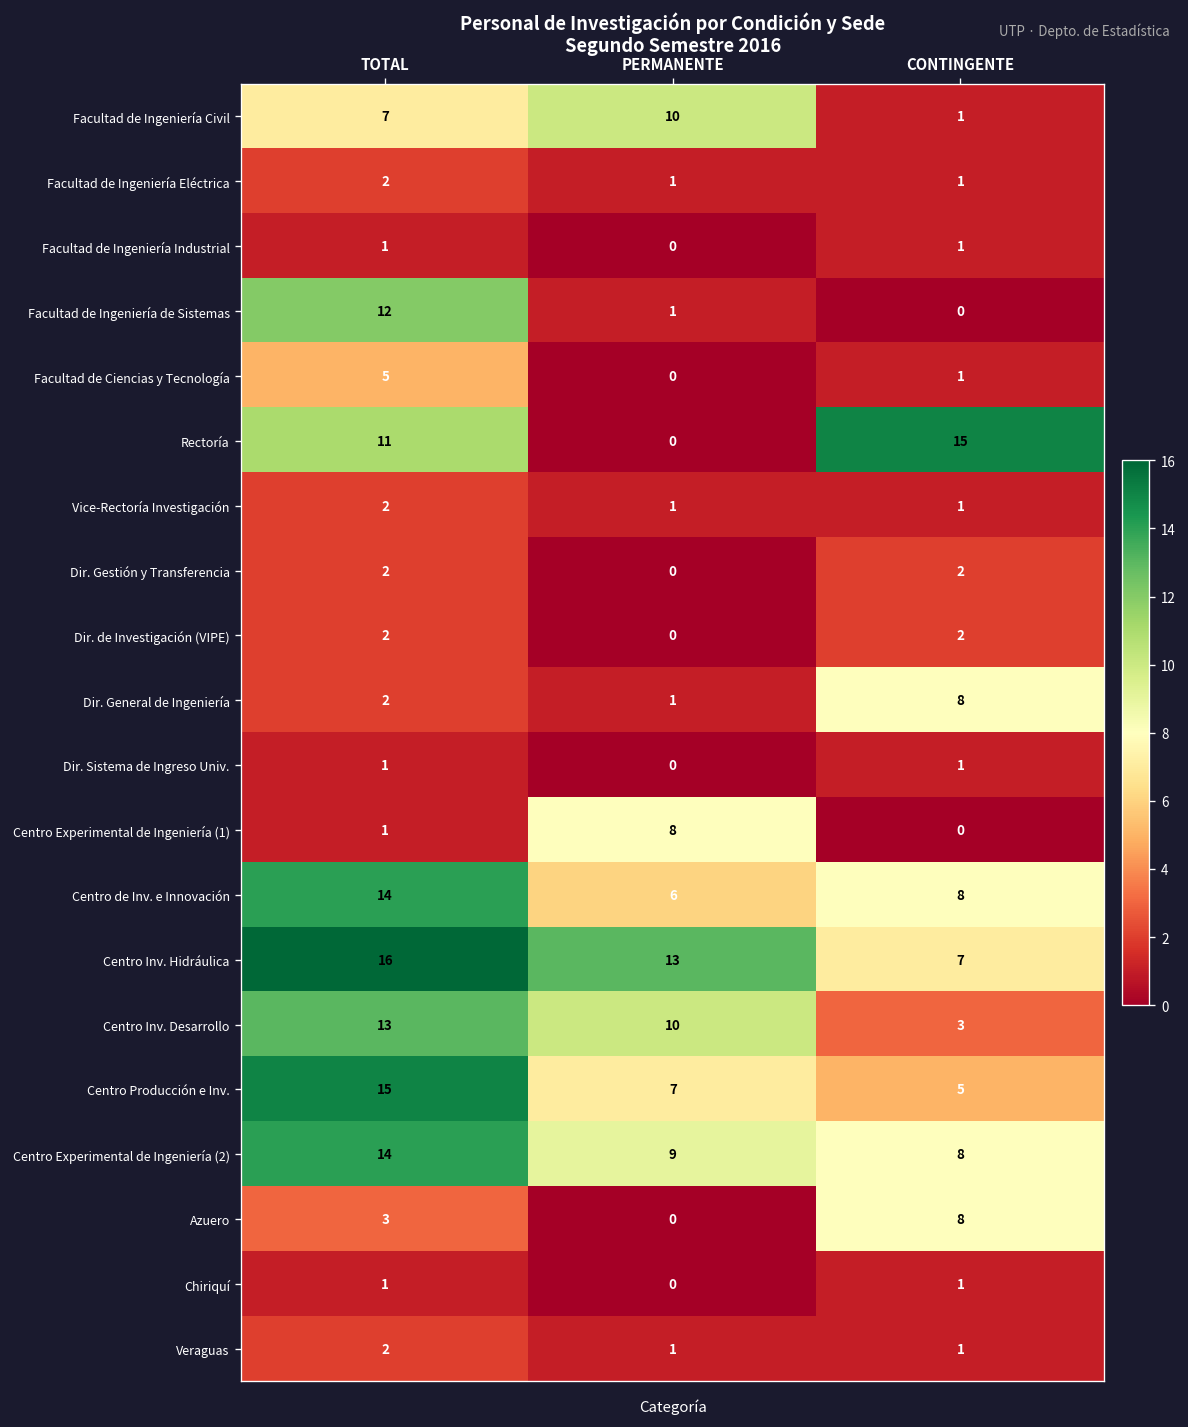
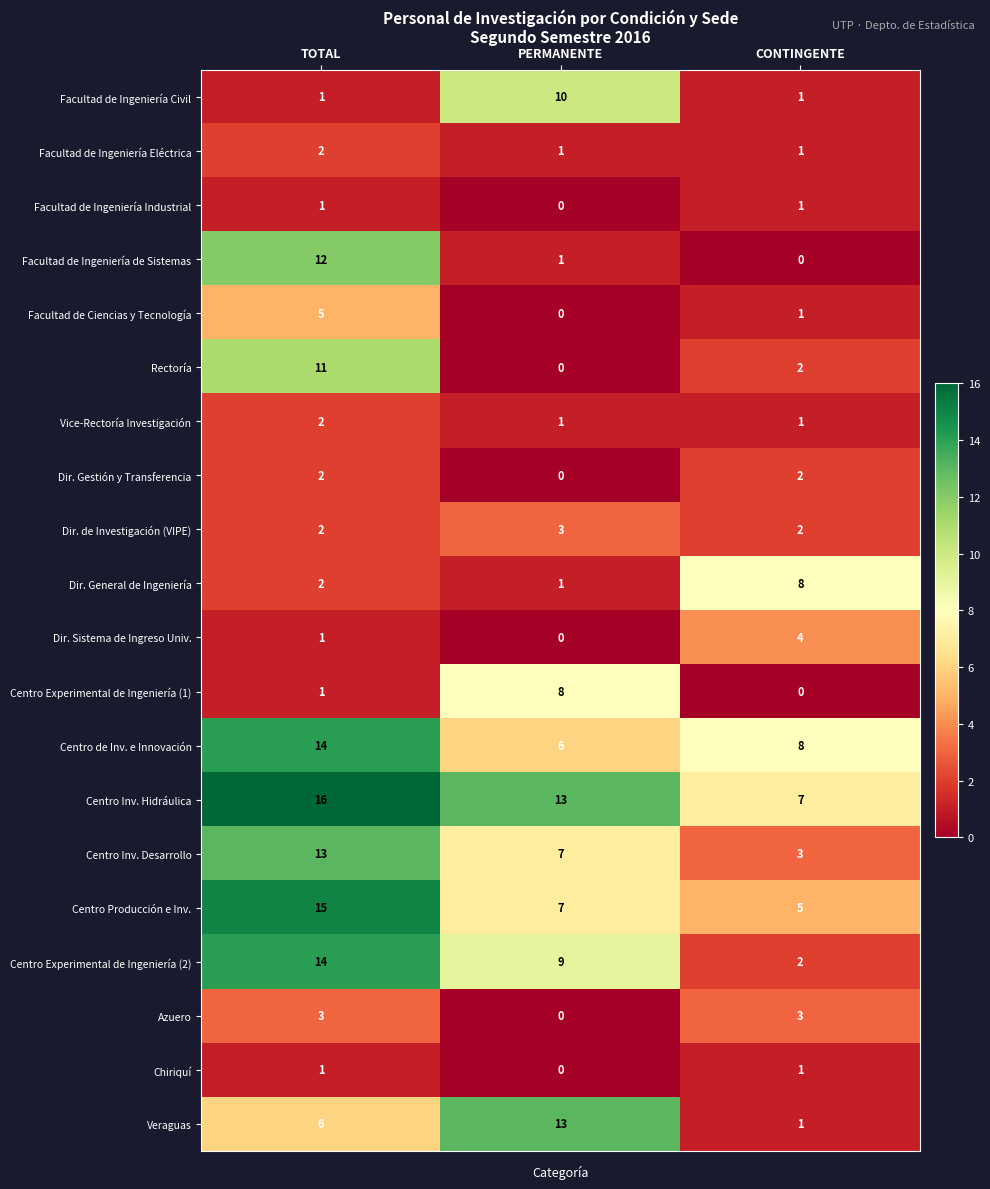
  {
    "Facultad de Ingeniería Civil": {
-     "TOTAL": 7,
+     "TOTAL": 1,
      "PERMANENTE": 10,
      "CONTINGENTE": 1
    },
    "Facultad de Ingeniería Eléctrica": {
      "TOTAL": 2,
      "PERMANENTE": 1,
      "CONTINGENTE": 1
    },
    "Facultad de Ingeniería Industrial": {
      "TOTAL": 1,
      "PERMANENTE": 0,
      "CONTINGENTE": 1
    },
    "Facultad de Ingeniería de Sistemas": {
      "TOTAL": 12,
      "PERMANENTE": 1,
      "CONTINGENTE": 0
    },
    "Facultad de Ciencias y Tecnología": {
      "TOTAL": 5,
      "PERMANENTE": 0,
      "CONTINGENTE": 1
    },
    "Rectoría": {
      "TOTAL": 11,
      "PERMANENTE": 0,
-     "CONTINGENTE": 15
+     "CONTINGENTE": 2
    },
    "Vice-Rectoría Investigación": {
      "TOTAL": 2,
      "PERMANENTE": 1,
      "CONTINGENTE": 1
    },
    "Dir. Gestión y Transferencia": {
      "TOTAL": 2,
      "PERMANENTE": 0,
      "CONTINGENTE": 2
    },
    "Dir. de Investigación (VIPE)": {
      "TOTAL": 2,
-     "PERMANENTE": 0,
+     "PERMANENTE": 3,
      "CONTINGENTE": 2
    },
    "Dir. General de Ingeniería": {
      "TOTAL": 2,
      "PERMANENTE": 1,
      "CONTINGENTE": 8
    },
    "Dir. Sistema de Ingreso Univ.": {
      "TOTAL": 1,
      "PERMANENTE": 0,
-     "CONTINGENTE": 1
+     "CONTINGENTE": 4
    },
    "Centro Experimental de Ingeniería (1)": {
      "TOTAL": 1,
      "PERMANENTE": 8,
      "CONTINGENTE": 0
    },
    "Centro de Inv. e Innovación": {
      "TOTAL": 14,
      "PERMANENTE": 6,
      "CONTINGENTE": 8
    },
    "Centro Inv. Hidráulica": {
      "TOTAL": 16,
      "PERMANENTE": 13,
      "CONTINGENTE": 7
    },
    "Centro Inv. Desarrollo": {
      "TOTAL": 13,
-     "PERMANENTE": 10,
+     "PERMANENTE": 7,
      "CONTINGENTE": 3
    },
    "Centro Producción e Inv.": {
      "TOTAL": 15,
      "PERMANENTE": 7,
      "CONTINGENTE": 5
    },
    "Centro Experimental de Ingeniería (2)": {
      "TOTAL": 14,
      "PERMANENTE": 9,
-     "CONTINGENTE": 8
+     "CONTINGENTE": 2
    },
    "Azuero": {
      "TOTAL": 3,
      "PERMANENTE": 0,
-     "CONTINGENTE": 8
+     "CONTINGENTE": 3
    },
    "Chiriquí": {
      "TOTAL": 1,
      "PERMANENTE": 0,
      "CONTINGENTE": 1
    },
    "Veraguas": {
-     "TOTAL": 2,
-     "PERMANENTE": 1,
+     "TOTAL": 6,
+     "PERMANENTE": 13,
      "CONTINGENTE": 1
    }
  }
